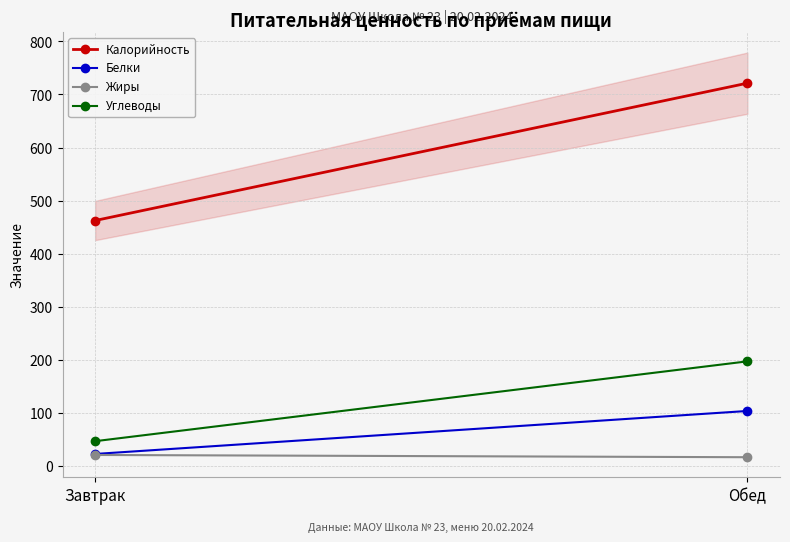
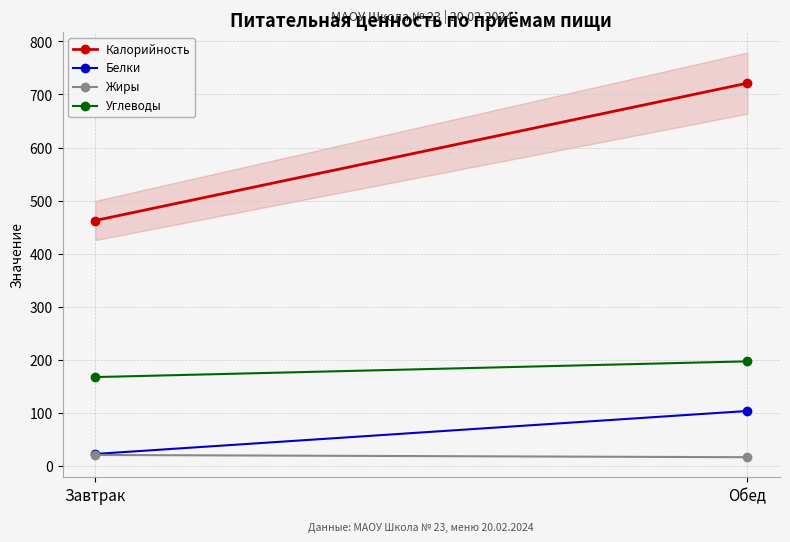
  {
    "Белки": {
      "Обед": 100
    },
    "Жиры": {
      "Обед": 20
    },
    "Углеводы": {
-     "Завтрак": 50,
+     "Завтрак": 170,
      "Обед": 200
    }
  }
